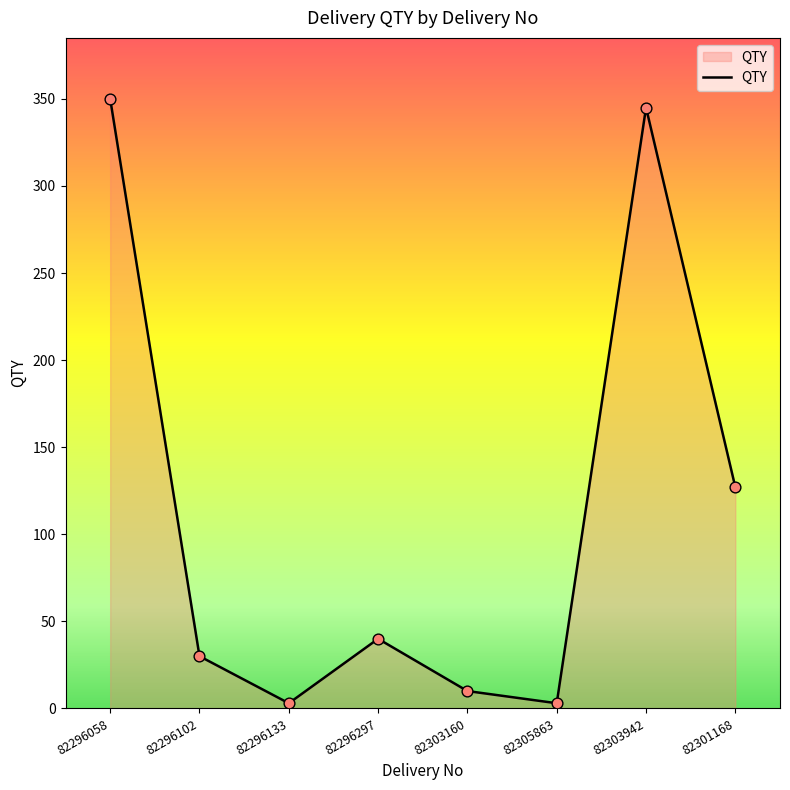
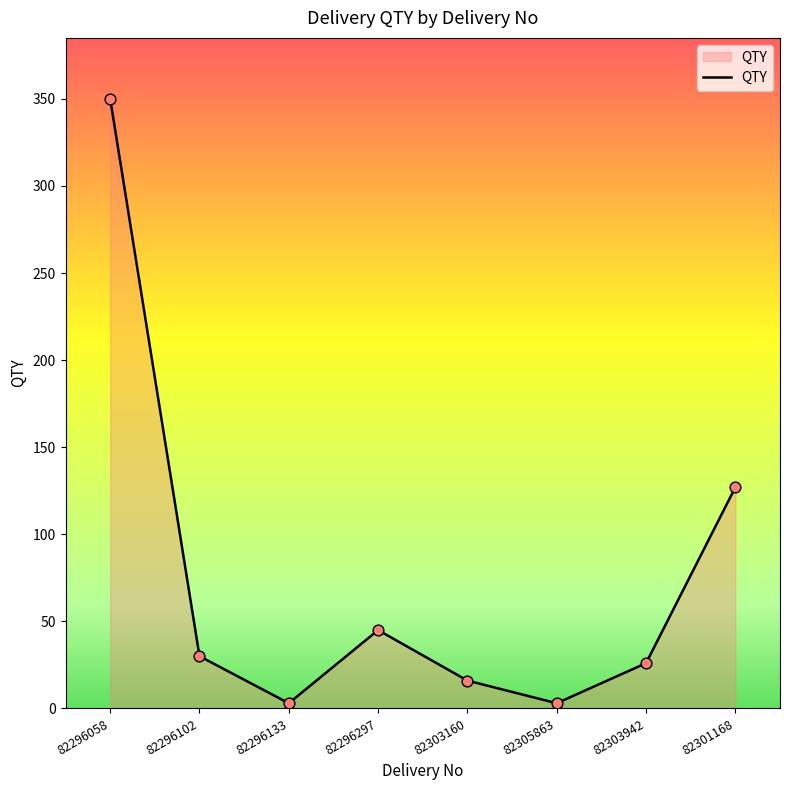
  {
    "82296058": 350,
    "82296102": 30,
    "82296133": 3,
-   "82296297": 40,
-   "82303160": 10,
+   "82296297": 45,
+   "82303160": 16,
    "82305863": 3,
-   "82303942": 345,
+   "82303942": 26,
    "82301168": 127
  }
